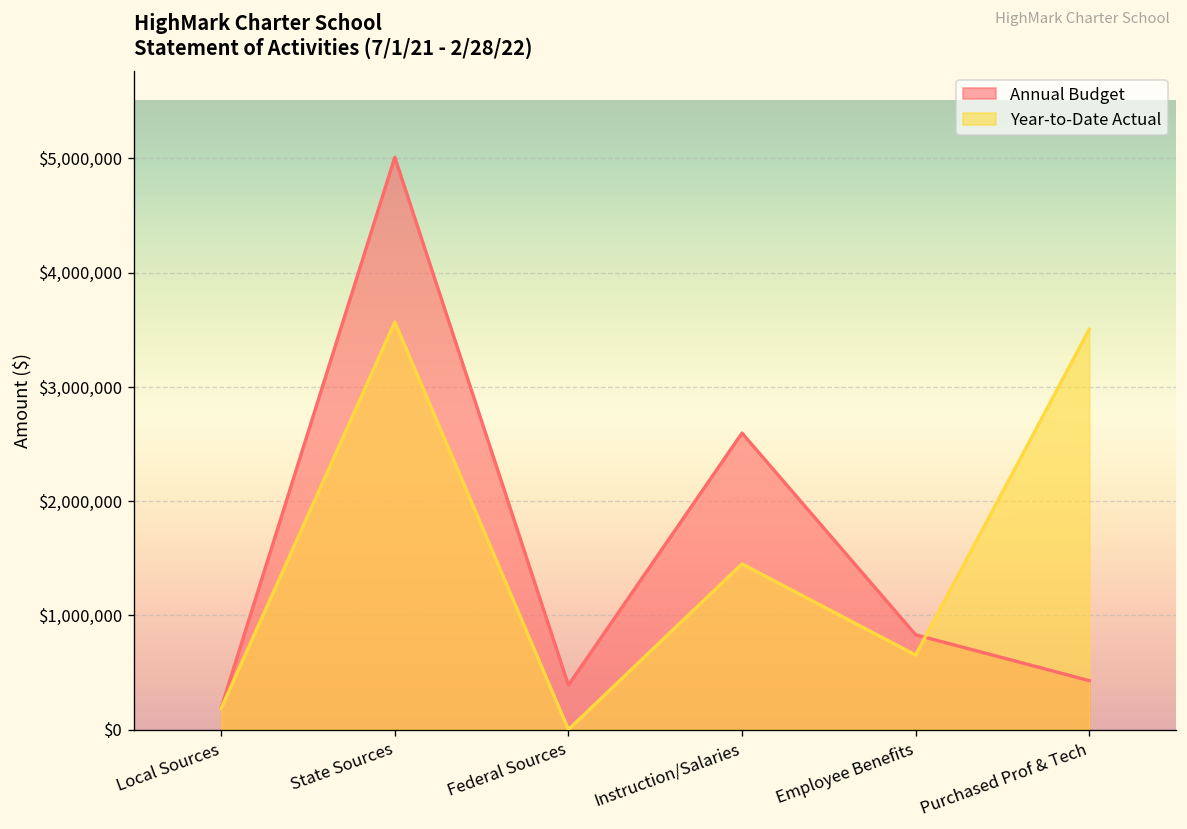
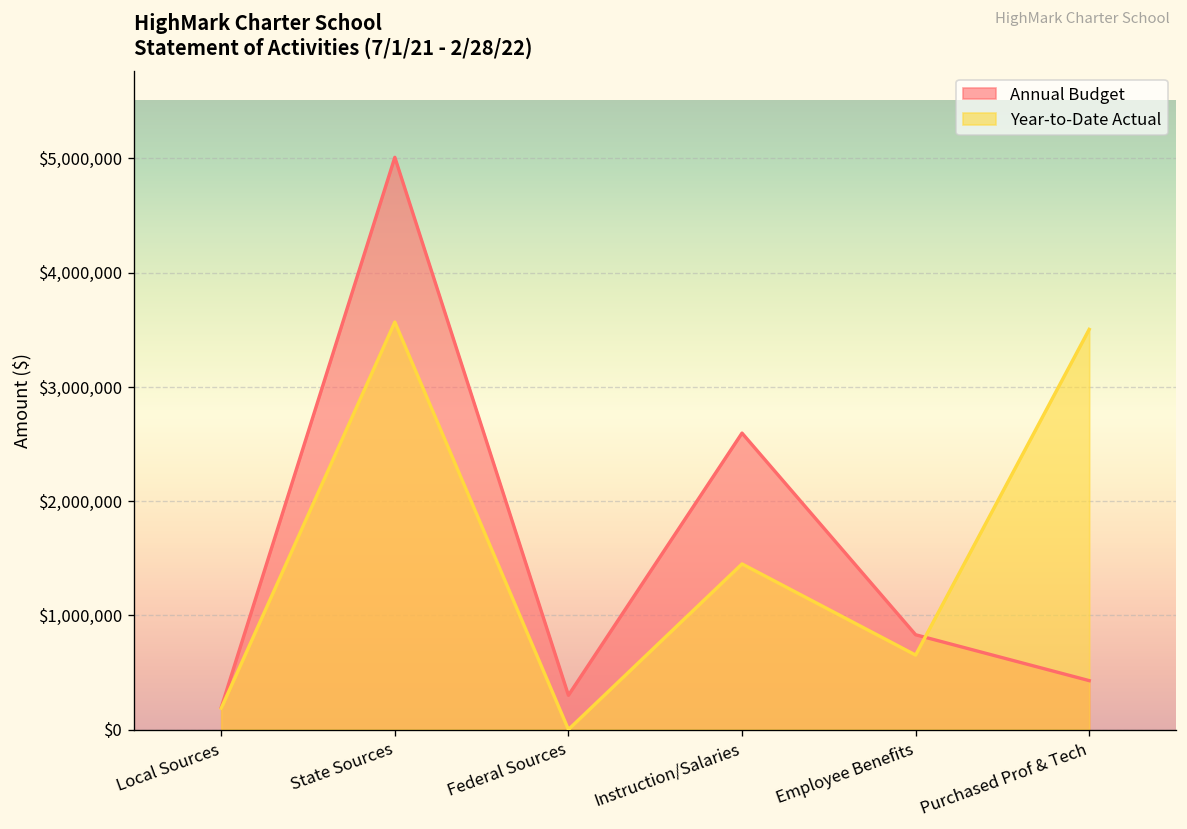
  {
    "Annual Budget": {
      "State Sources": "$5,000,000",
-     "Federal Sources": "$400,000",
+     "Federal Sources": "$300,000",
      "Instruction/Salaries": "$2,600,000",
      "Employee Benefits": "$800,000",
      "Purchased Prof & Tech": "$400,000"
    },
    "Year-to-Date Actual": {
      "State Sources": "$3,600,000",
      "Federal Sources": "$0",
      "Instruction/Salaries": "$1,400,000",
      "Employee Benefits": "$700,000",
      "Purchased Prof & Tech": "$3,500,000"
    }
  }
